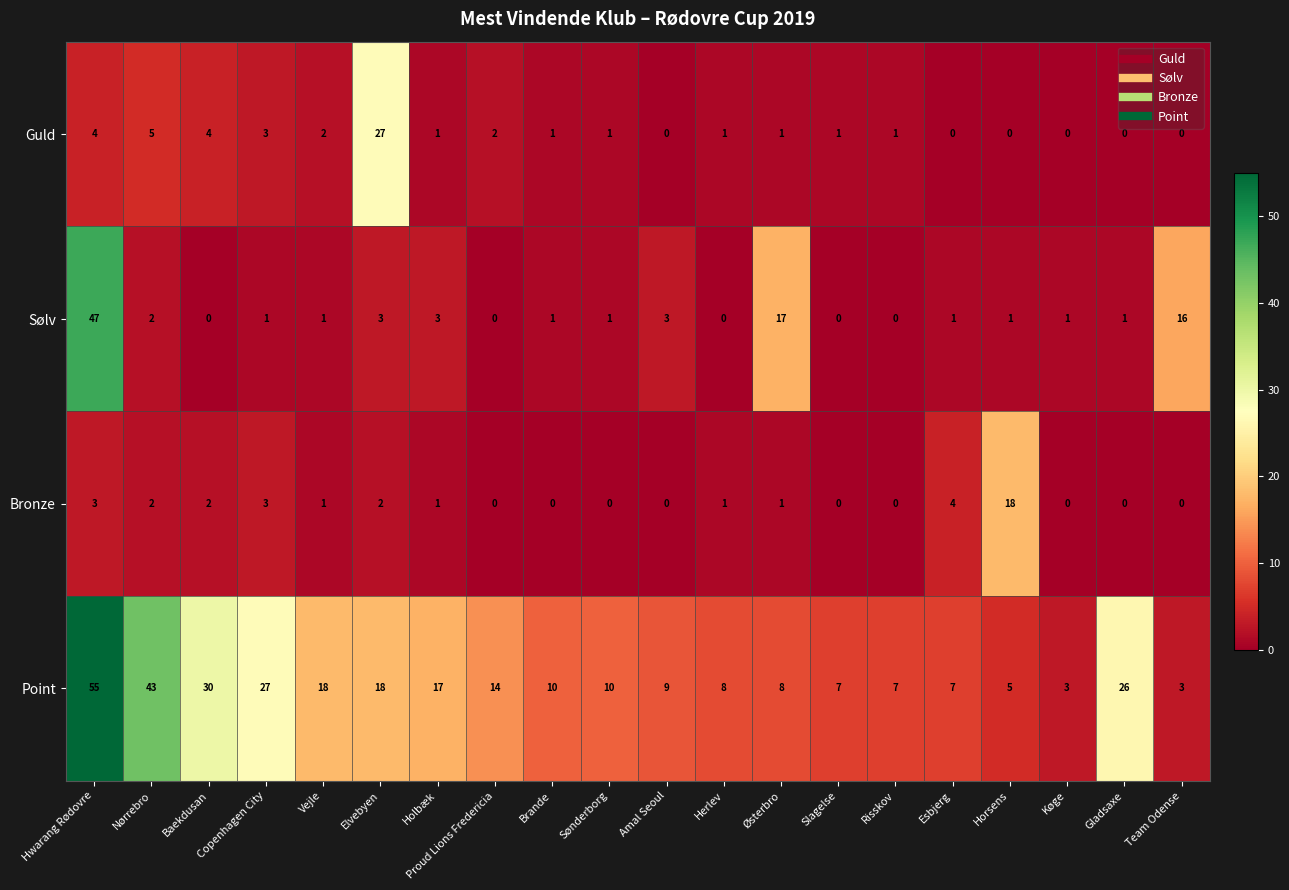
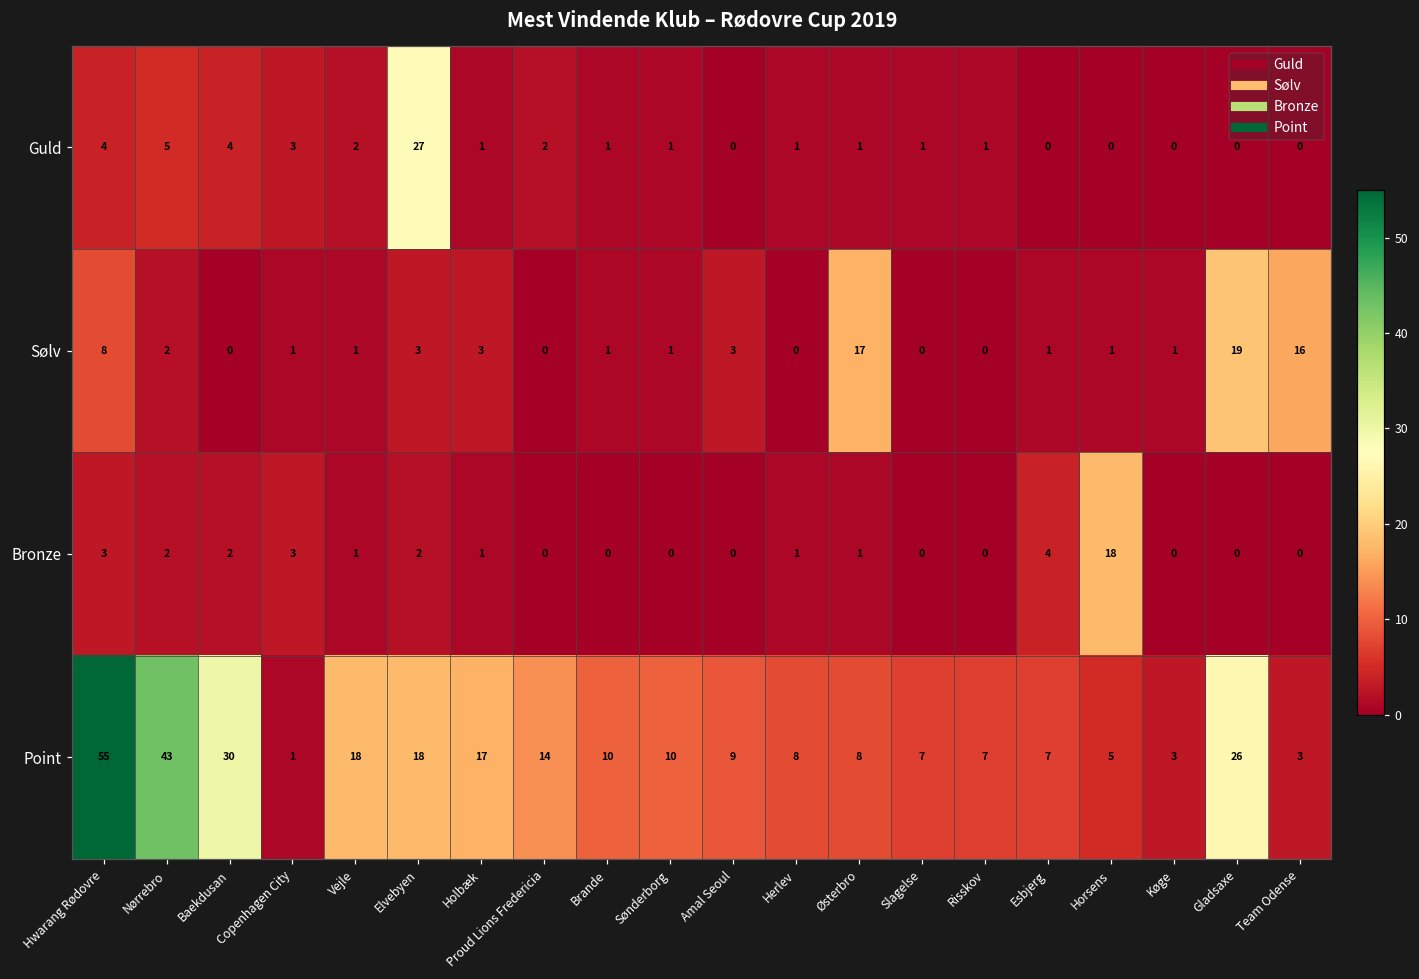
  {
    "Guld": {
      "Hwarang Rødovre": 4,
      "Nørrebro": 5,
      "Baekdusan": 4,
      "Copenhagen City": 3,
      "Vejle": 2,
      "Elvebyen": 27,
      "Holbæk": 1,
      "Proud Lions Fredericia": 2,
      "Brande": 1,
      "Sønderborg": 1,
      "Amal Seoul": 0,
      "Herlev": 1,
      "Østerbro": 1,
      "Slagelse": 1,
      "Risskov": 1,
      "Esbjerg": 0,
      "Horsens": 0,
      "Køge": 0,
      "Gladsaxe": 0,
      "Team Odense": 0
    },
    "Sølv": {
-     "Hwarang Rødovre": 47,
+     "Hwarang Rødovre": 8,
      "Nørrebro": 2,
      "Baekdusan": 0,
      "Copenhagen City": 1,
      "Vejle": 1,
      "Elvebyen": 3,
      "Holbæk": 3,
      "Proud Lions Fredericia": 0,
      "Brande": 1,
      "Sønderborg": 1,
      "Amal Seoul": 3,
      "Herlev": 0,
      "Østerbro": 17,
      "Slagelse": 0,
      "Risskov": 0,
      "Esbjerg": 1,
      "Horsens": 1,
      "Køge": 1,
-     "Gladsaxe": 1,
+     "Gladsaxe": 19,
      "Team Odense": 16
    },
    "Bronze": {
      "Hwarang Rødovre": 3,
      "Nørrebro": 2,
      "Baekdusan": 2,
      "Copenhagen City": 3,
      "Vejle": 1,
      "Elvebyen": 2,
      "Holbæk": 1,
      "Proud Lions Fredericia": 0,
      "Brande": 0,
      "Sønderborg": 0,
      "Amal Seoul": 0,
      "Herlev": 1,
      "Østerbro": 1,
      "Slagelse": 0,
      "Risskov": 0,
      "Esbjerg": 4,
      "Horsens": 18,
      "Køge": 0,
      "Gladsaxe": 0,
      "Team Odense": 0
    },
    "Point": {
      "Hwarang Rødovre": 55,
      "Nørrebro": 43,
      "Baekdusan": 30,
-     "Copenhagen City": 27,
+     "Copenhagen City": 1,
      "Vejle": 18,
      "Elvebyen": 18,
      "Holbæk": 17,
      "Proud Lions Fredericia": 14,
      "Brande": 10,
      "Sønderborg": 10,
      "Amal Seoul": 9,
      "Herlev": 8,
      "Østerbro": 8,
      "Slagelse": 7,
      "Risskov": 7,
      "Esbjerg": 7,
      "Horsens": 5,
      "Køge": 3,
      "Gladsaxe": 26,
      "Team Odense": 3
    }
  }
